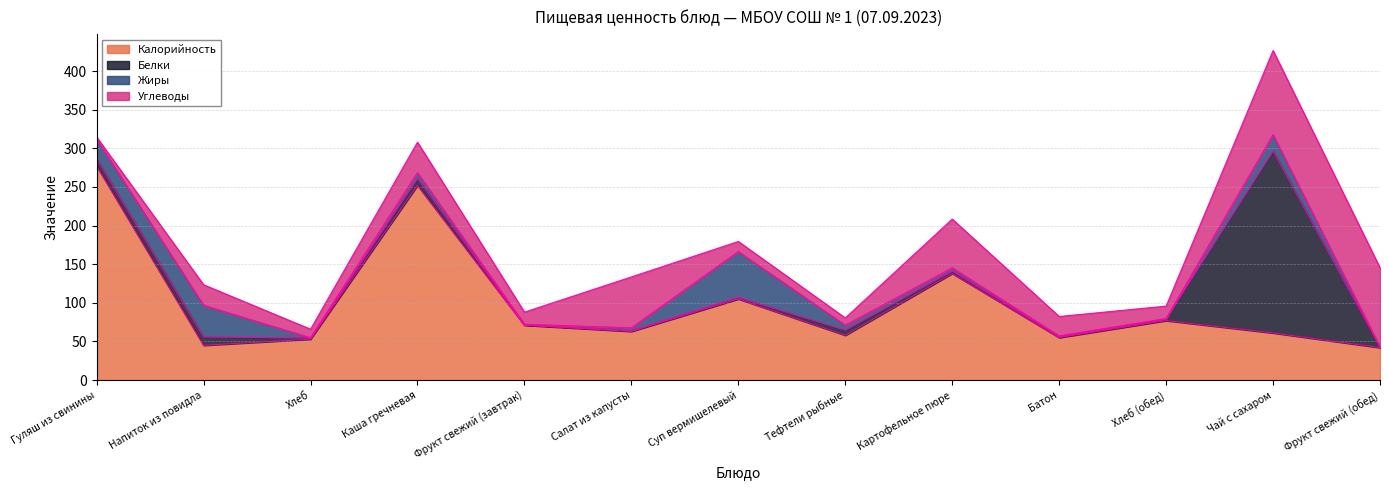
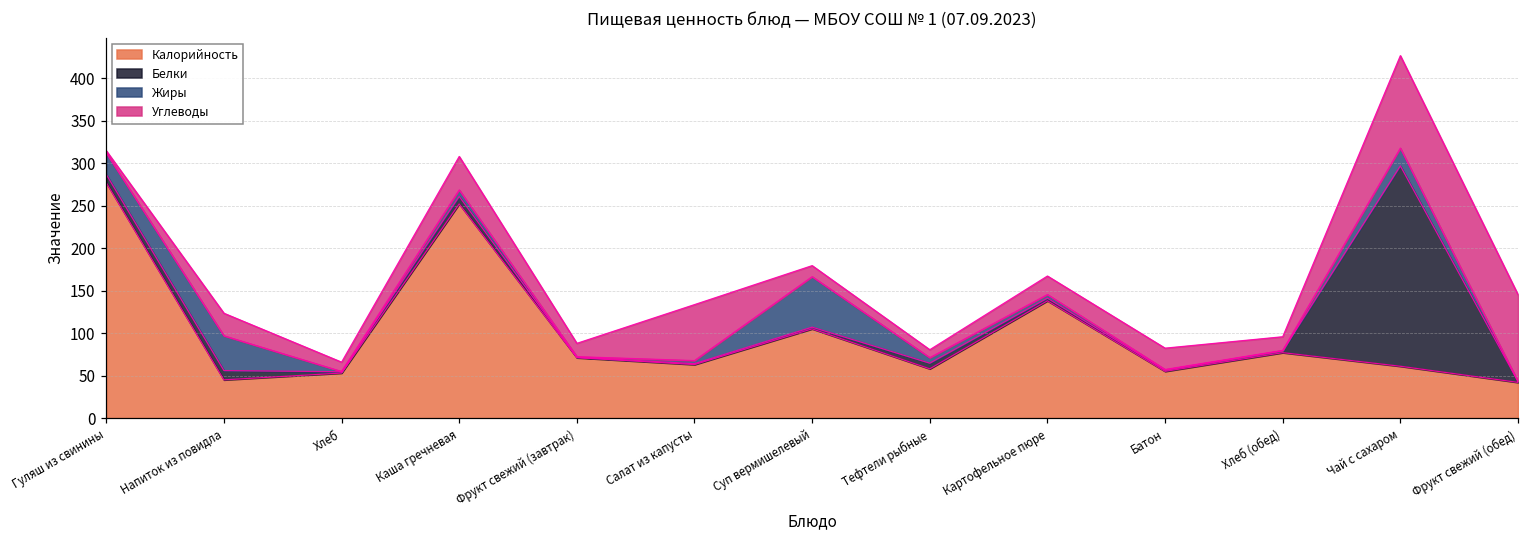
  {
    "Калорийность": {
      "Гуляш из свинины": 280,
      "Напиток из повидла": 50,
      "Каша гречневая": 250,
      "Тефтели рыбные": 60,
      "Чай с сахаром": 60
    },
    "Белки": {
      "Гуляш из свинины": 10,
      "Напиток из повидла": 10,
      "Каша гречневая": 10,
      "Тефтели рыбные": 10,
      "Чай с сахаром": 240
    },
    "Жиры": {
      "Напиток из повидла": 40,
      "Каша гречневая": 10,
      "Салат из капусты": 0,
      "Суп вермишелевый": 60,
      "Тефтели рыбные": 10,
      "Картофельное пюре": 0,
      "Чай с сахаром": 20
    },
    "Углеводы": {
      "Напиток из повидла": 30,
      "Хлеб": 10,
      "Каша гречневая": 40,
      "Фрукт свежий (завтрак)": 20,
      "Салат из капусты": 70,
      "Суп вермишелевый": 10,
      "Тефтели рыбные": 10,
-     "Картофельное пюре": 60,
+     "Картофельное пюре": 20,
      "Батон": 30,
      "Хлеб (обед)": 20,
      "Чай с сахаром": 110,
      "Фрукт свежий (обед)": 100
    }
  }
